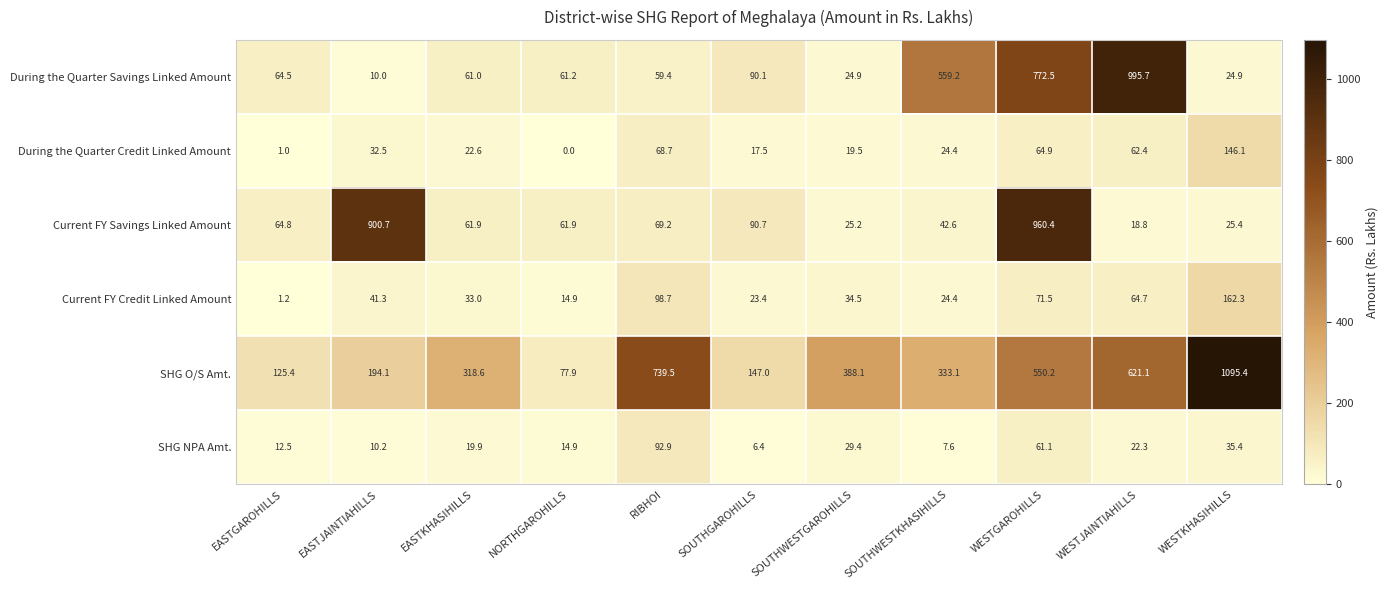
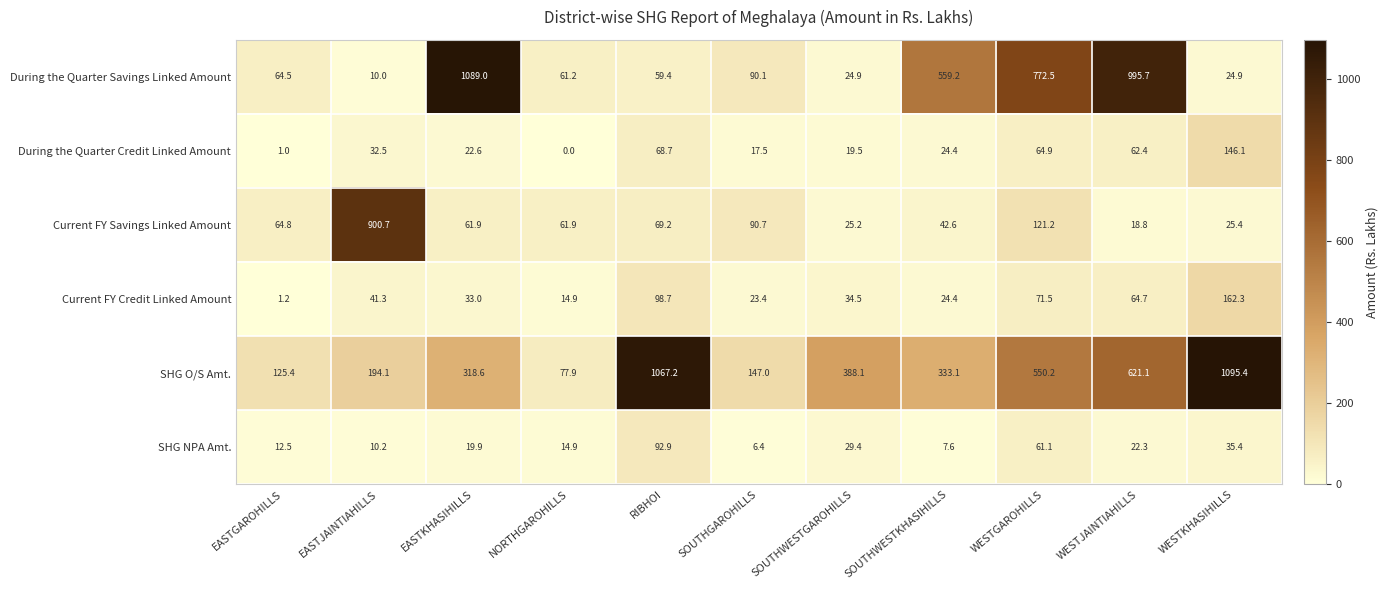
  {
    "During the Quarter Savings Linked Amount": {
      "EASTGAROHILLS": 64.5,
      "EASTJAINTIAHILLS": 10.0,
-     "EASTKHASIHILLS": 61.0,
+     "EASTKHASIHILLS": 1089.0,
      "NORTHGAROHILLS": 61.2,
      "RIBHOI": 59.4,
      "SOUTHGAROHILLS": 90.1,
      "SOUTHWESTGAROHILLS": 24.9,
      "SOUTHWESTKHASIHILLS": 559.2,
      "WESTGAROHILLS": 772.5,
      "WESTJAINTIAHILLS": 995.7,
      "WESTKHASIHILLS": 24.9
    },
    "During the Quarter Credit Linked Amount": {
      "EASTGAROHILLS": 1.0,
      "EASTJAINTIAHILLS": 32.5,
      "EASTKHASIHILLS": 22.6,
      "NORTHGAROHILLS": 0.0,
      "RIBHOI": 68.7,
      "SOUTHGAROHILLS": 17.5,
      "SOUTHWESTGAROHILLS": 19.5,
      "SOUTHWESTKHASIHILLS": 24.4,
      "WESTGAROHILLS": 64.9,
      "WESTJAINTIAHILLS": 62.4,
      "WESTKHASIHILLS": 146.1
    },
    "Current FY Savings Linked Amount": {
      "EASTGAROHILLS": 64.8,
      "EASTJAINTIAHILLS": 900.7,
      "EASTKHASIHILLS": 61.9,
      "NORTHGAROHILLS": 61.9,
      "RIBHOI": 69.2,
      "SOUTHGAROHILLS": 90.7,
      "SOUTHWESTGAROHILLS": 25.2,
      "SOUTHWESTKHASIHILLS": 42.6,
-     "WESTGAROHILLS": 960.4,
+     "WESTGAROHILLS": 121.2,
      "WESTJAINTIAHILLS": 18.8,
      "WESTKHASIHILLS": 25.4
    },
    "Current FY Credit Linked Amount": {
      "EASTGAROHILLS": 1.2,
      "EASTJAINTIAHILLS": 41.3,
      "EASTKHASIHILLS": 33.0,
      "NORTHGAROHILLS": 14.9,
      "RIBHOI": 98.7,
      "SOUTHGAROHILLS": 23.4,
      "SOUTHWESTGAROHILLS": 34.5,
      "SOUTHWESTKHASIHILLS": 24.4,
      "WESTGAROHILLS": 71.5,
      "WESTJAINTIAHILLS": 64.7,
      "WESTKHASIHILLS": 162.3
    },
    "SHG O/S Amt.": {
      "EASTGAROHILLS": 125.4,
      "EASTJAINTIAHILLS": 194.1,
      "EASTKHASIHILLS": 318.6,
      "NORTHGAROHILLS": 77.9,
-     "RIBHOI": 739.5,
+     "RIBHOI": 1067.2,
      "SOUTHGAROHILLS": 147.0,
      "SOUTHWESTGAROHILLS": 388.1,
      "SOUTHWESTKHASIHILLS": 333.1,
      "WESTGAROHILLS": 550.2,
      "WESTJAINTIAHILLS": 621.1,
      "WESTKHASIHILLS": 1095.4
    },
    "SHG NPA Amt.": {
      "EASTGAROHILLS": 12.5,
      "EASTJAINTIAHILLS": 10.2,
      "EASTKHASIHILLS": 19.9,
      "NORTHGAROHILLS": 14.9,
      "RIBHOI": 92.9,
      "SOUTHGAROHILLS": 6.4,
      "SOUTHWESTGAROHILLS": 29.4,
      "SOUTHWESTKHASIHILLS": 7.6,
      "WESTGAROHILLS": 61.1,
      "WESTJAINTIAHILLS": 22.3,
      "WESTKHASIHILLS": 35.4
    }
  }
